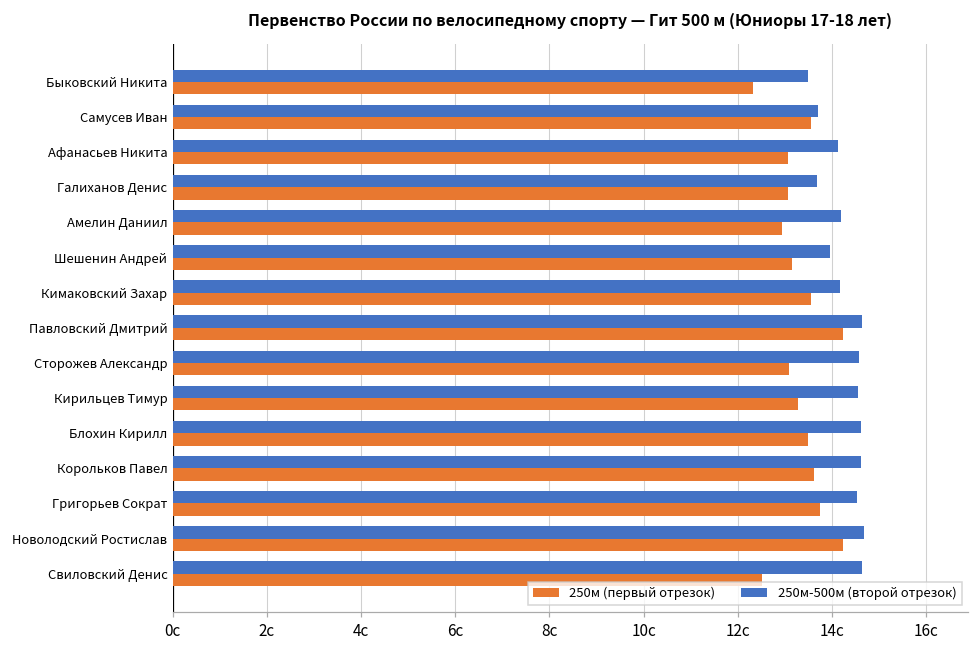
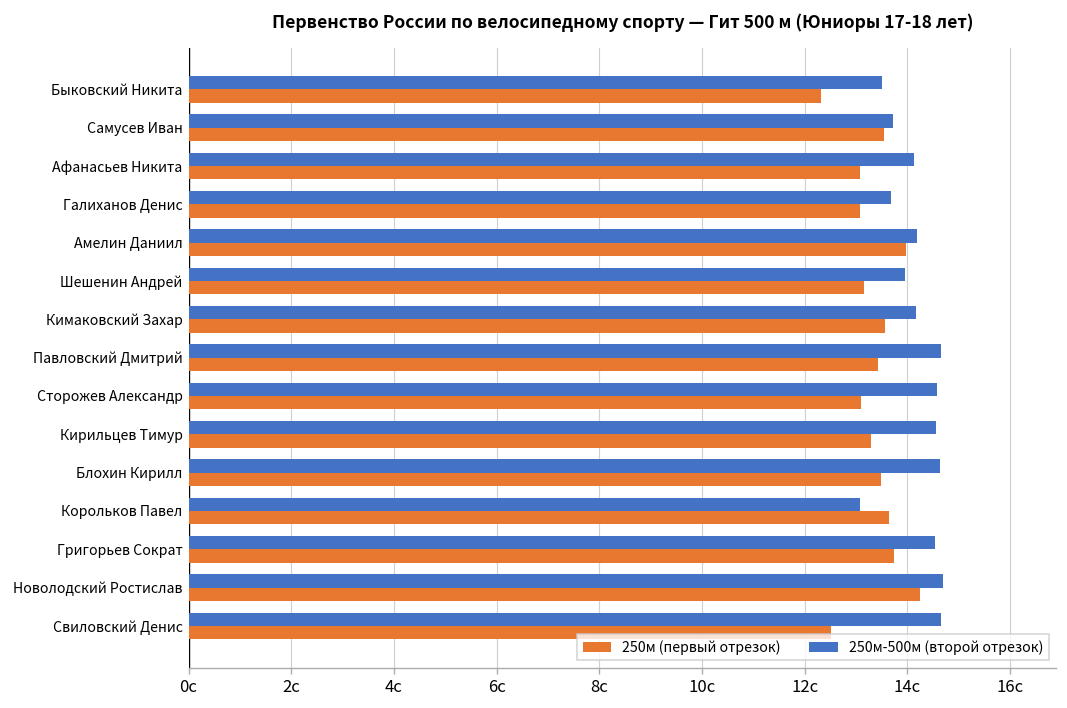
  {
    "250м (первый отрезок)": {
      "Быковский Никита": "12.3с",
      "Самусев Иван": "13.6с",
      "Афанасьев Никита": "13.1с",
      "Галиханов Денис": "13.1с",
-     "Амелин Даниил": "12.9с",
+     "Амелин Даниил": "14.0с",
      "Шешенин Андрей": "13.2с",
      "Кимаковский Захар": "13.6с",
-     "Павловский Дмитрий": "14.2с",
+     "Павловский Дмитрий": "13.4с",
      "Сторожев Александр": "13.1с",
      "Кирильцев Тимур": "13.3с",
      "Блохин Кирилл": "13.5с",
      "Корольков Павел": "13.6с",
      "Григорьев Сократ": "13.7с",
      "Новолодский Ростислав": "14.2с",
      "Свиловский Денис": "12.5с"
    },
    "250м-500м (второй отрезок)": {
      "Быковский Никита": "13.5с",
      "Самусев Иван": "13.7с",
      "Афанасьев Никита": "14.1с",
      "Галиханов Денис": "13.7с",
      "Амелин Даниил": "14.2с",
      "Шешенин Андрей": "14.0с",
      "Кимаковский Захар": "14.2с",
      "Павловский Дмитрий": "14.6с",
      "Сторожев Александр": "14.6с",
      "Кирильцев Тимур": "14.6с",
      "Блохин Кирилл": "14.6с",
-     "Корольков Павел": "14.6с",
+     "Корольков Павел": "13.1с",
      "Григорьев Сократ": "14.5с",
      "Новолодский Ростислав": "14.7с",
      "Свиловский Денис": "14.6с"
    }
  }
